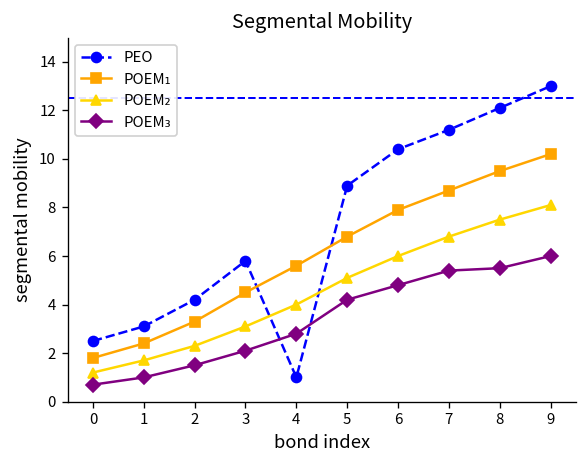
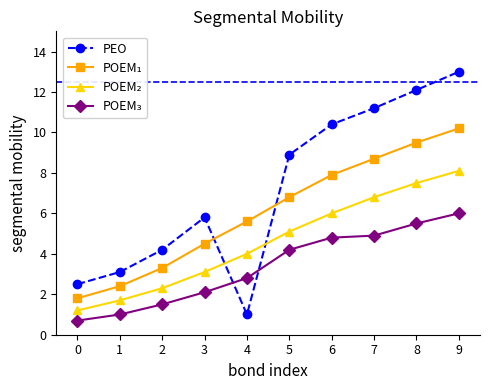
  {
    "PEO": {
      "0": 2.5,
      "1": 3.1,
      "2": 4.2,
      "3": 5.8,
      "4": 1.0,
      "5": 8.9,
      "6": 10.4,
      "7": 11.2,
      "8": 12.1,
      "9": 13.0
    },
    "POEM₃": {
      "0": 0.7,
      "1": 1.0,
      "2": 1.5,
      "3": 2.1,
      "4": 2.8,
      "5": 4.2,
      "6": 4.8,
-     "7": 5.4,
+     "7": 4.9,
      "8": 5.5,
      "9": 6.0
    }
  }
